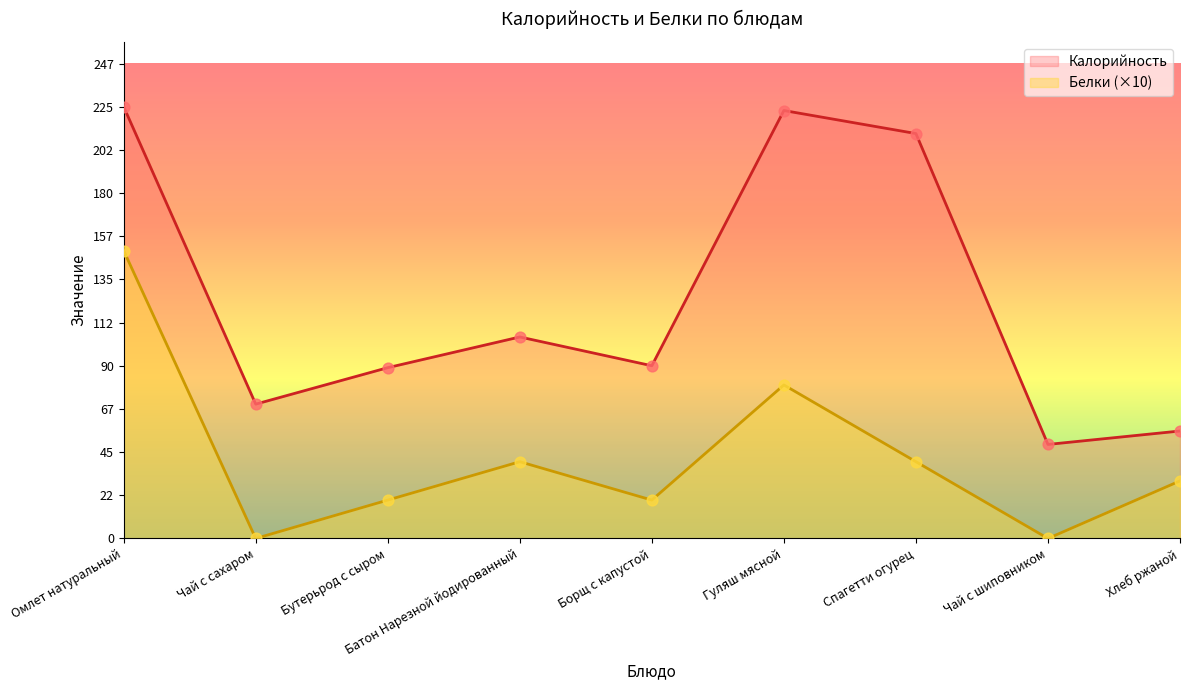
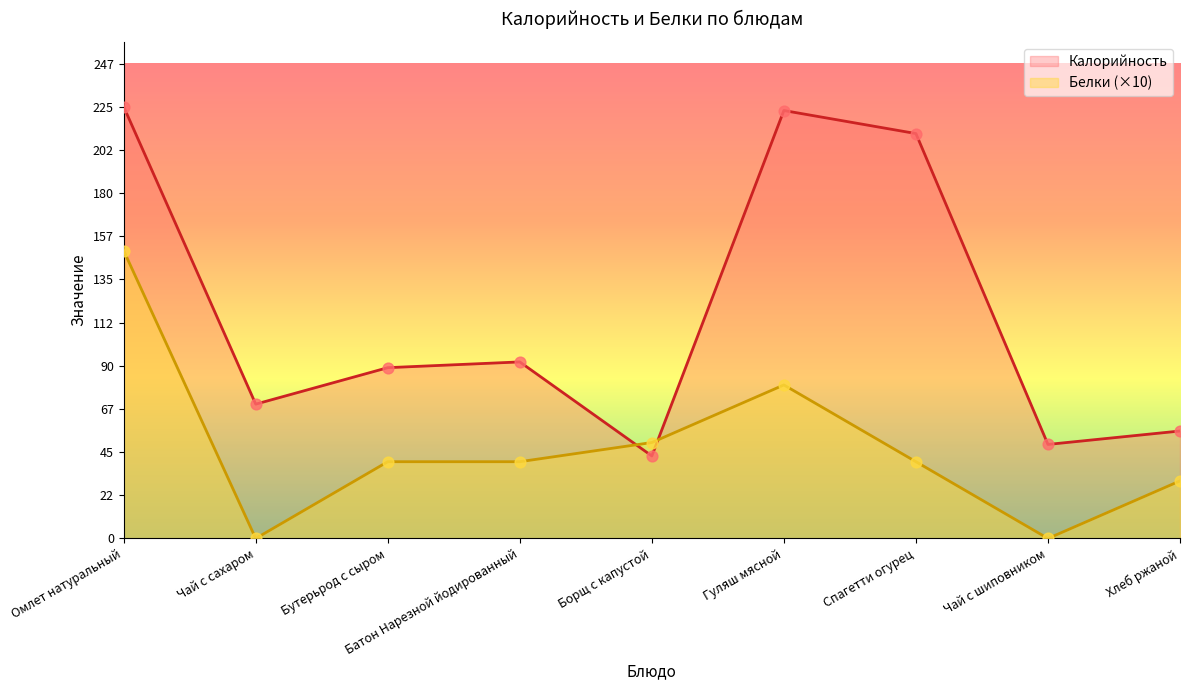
  {
    "Калорийность": {
      "Омлет натуральный": 225,
      "Чай с сахаром": 70,
      "Бутерьрод с сыром": 89,
-     "Батон Нарезной йодированный": 105,
-     "Борщ с капустой": 90,
+     "Батон Нарезной йодированный": 92,
+     "Борщ с капустой": 43,
      "Гуляш мясной": 223,
      "Спагетти огурец": 211,
      "Чай с шиповником": 49,
      "Хлеб ржаной": 56
    },
    "Белки (×10)": {
      "Омлет натуральный": 150,
      "Чай с сахаром": 0,
-     "Бутерьрод с сыром": 20,
+     "Бутерьрод с сыром": 40,
      "Батон Нарезной йодированный": 40,
-     "Борщ с капустой": 20,
+     "Борщ с капустой": 50,
      "Гуляш мясной": 80,
      "Спагетти огурец": 40,
      "Чай с шиповником": 0,
      "Хлеб ржаной": 30
    }
  }
